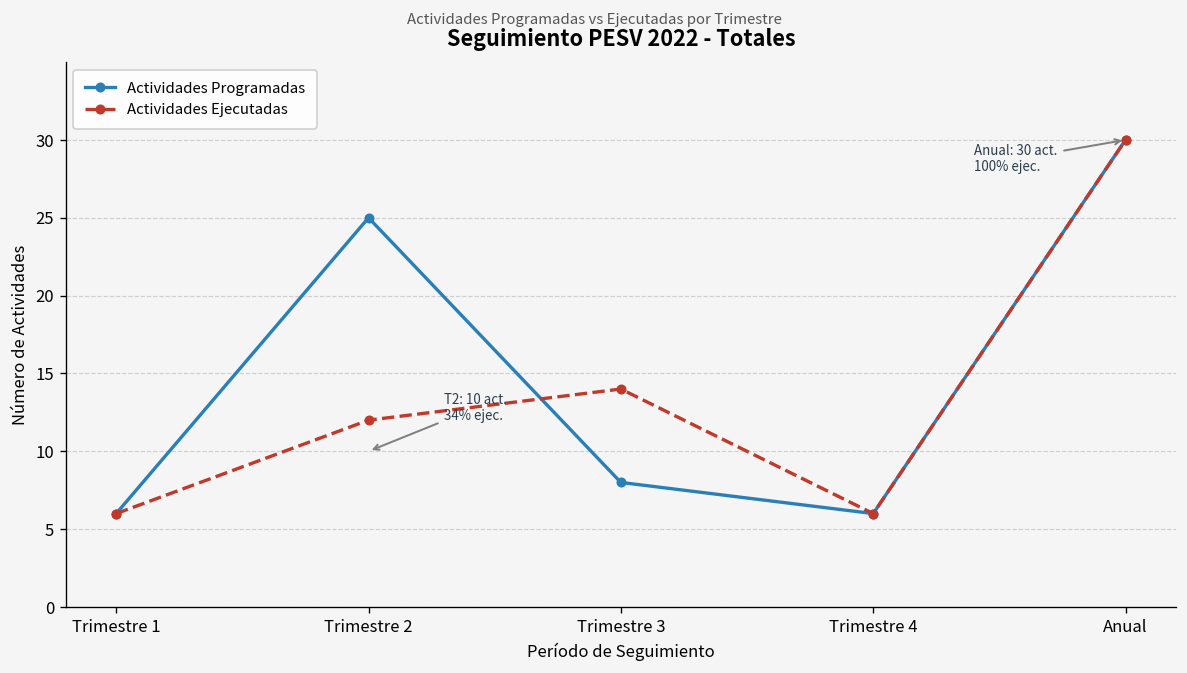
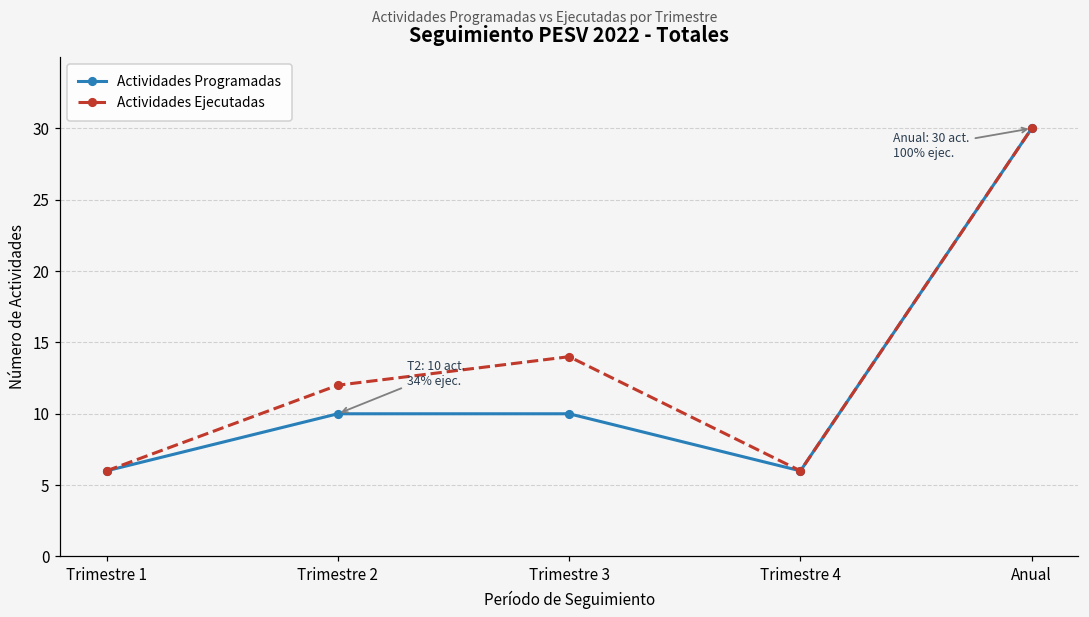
  {
    "Actividades Programadas": {
-     "Trimestre 2": 25,
-     "Trimestre 3": 8
+     "Trimestre 2": 10,
+     "Trimestre 3": 10
    },
    "Actividades Ejecutadas": {
      "Trimestre 3": 14
    }
  }
